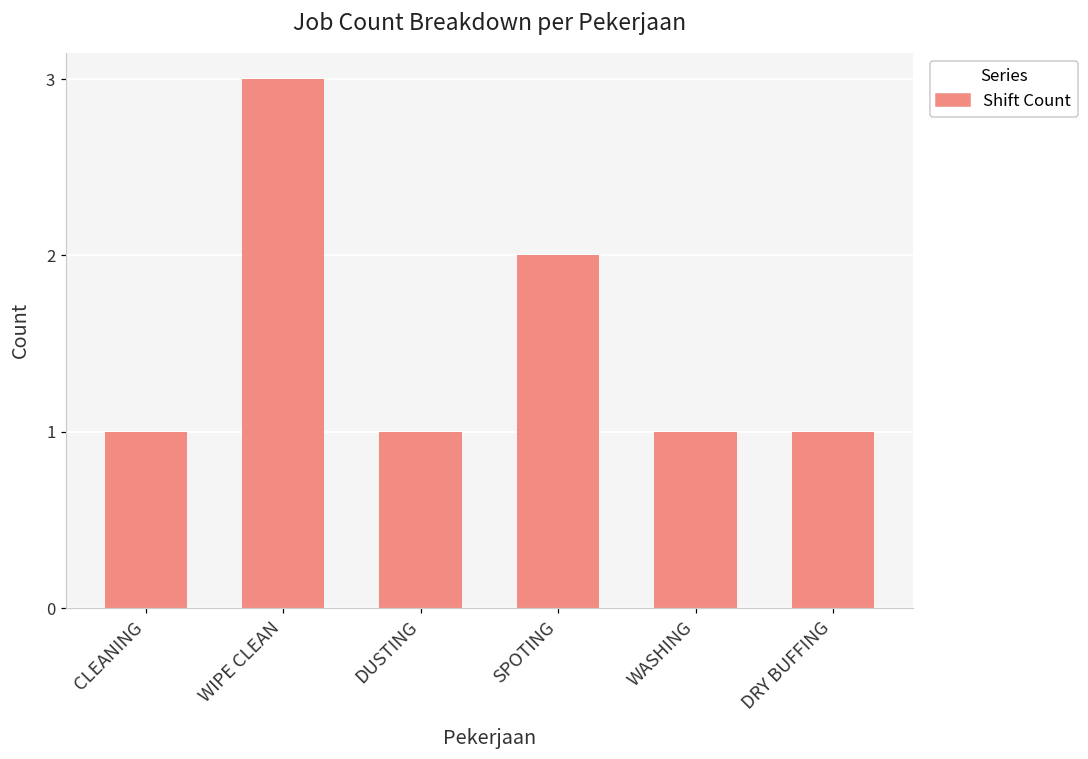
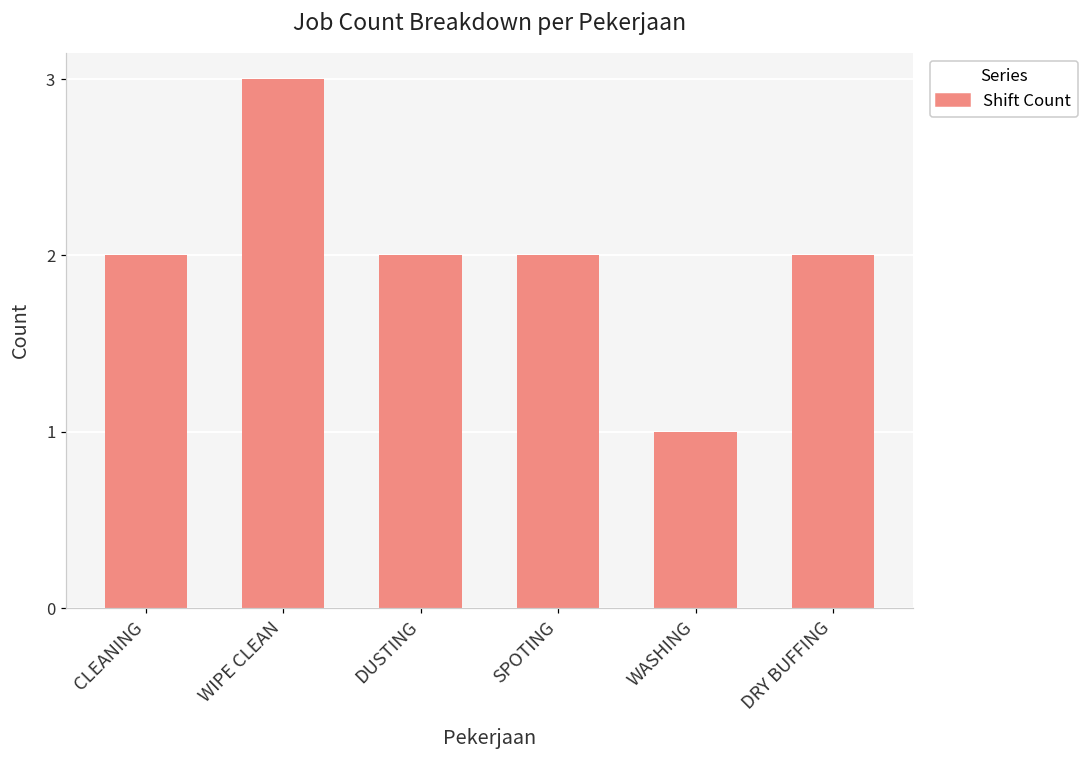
  {
-   "CLEANING": 1,
+   "CLEANING": 2,
    "WIPE CLEAN": 3,
-   "DUSTING": 1,
+   "DUSTING": 2,
    "SPOTING": 2,
    "WASHING": 1,
-   "DRY BUFFING": 1
+   "DRY BUFFING": 2
  }
